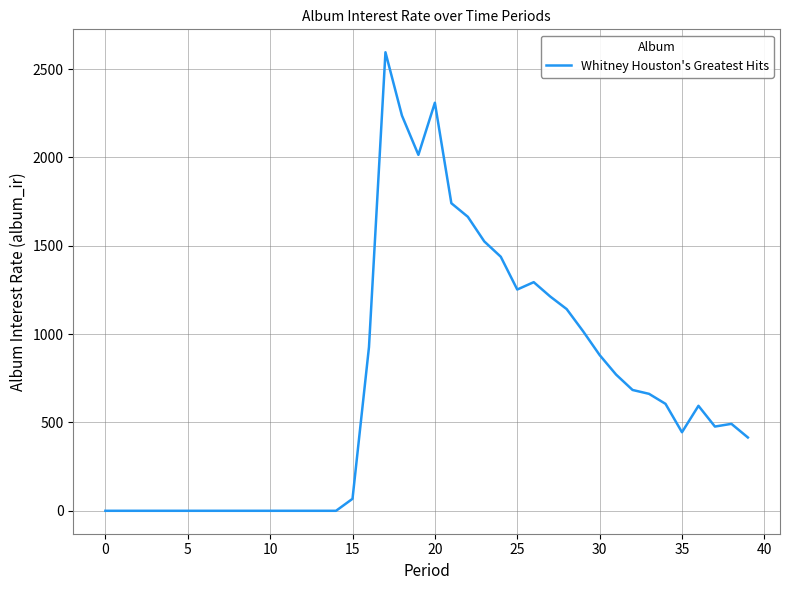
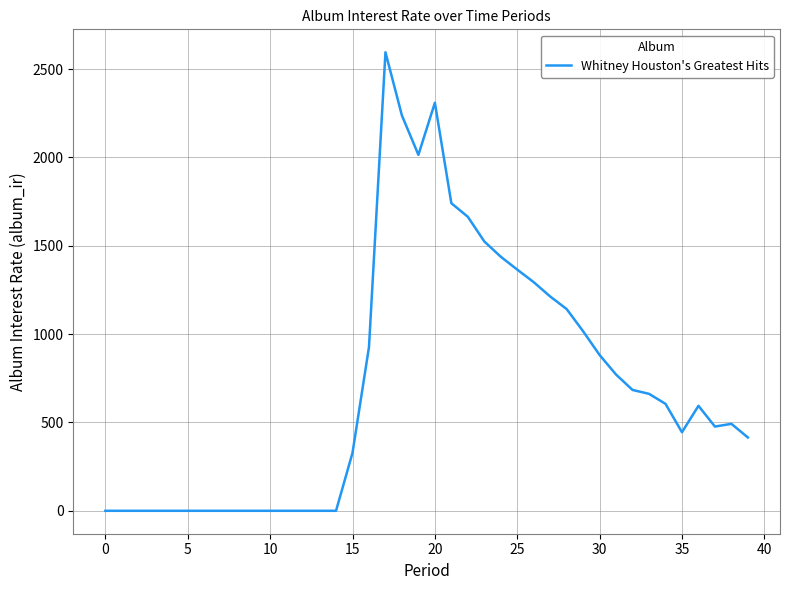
  {
    "0": 0,
    "5": 0,
    "10": 0,
-   "15": 70,
+   "15": 330,
    "20": 2310,
-   "25": 1250,
+   "25": 1370,
    "30": 880,
    "35": 440
  }
